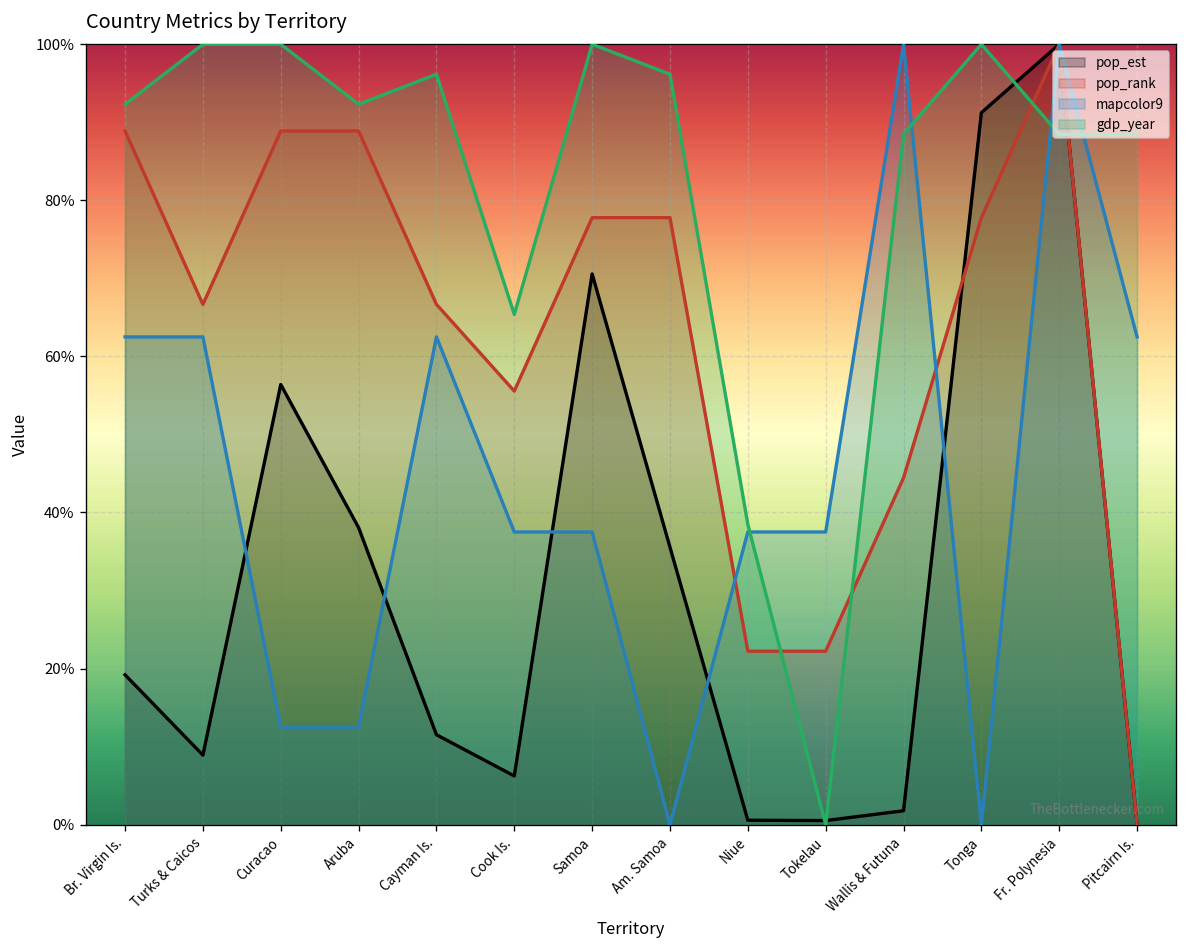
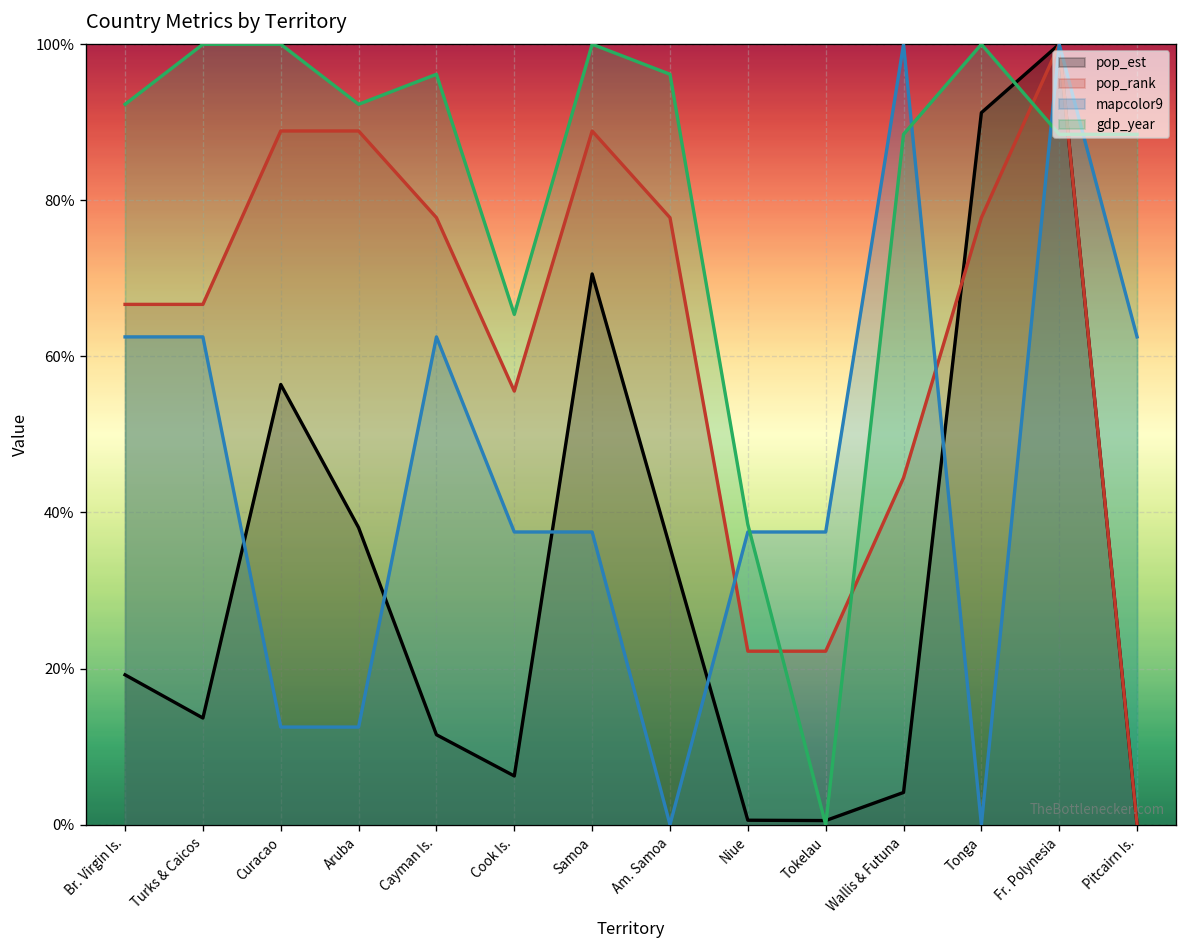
  {
    "pop_est": {
      "Br. Virgin Is.": "19%",
-     "Turks & Caicos": "9%",
+     "Turks & Caicos": "14%",
      "Curacao": "56%",
      "Aruba": "38%",
      "Cayman Is.": "12%",
      "Cook Is.": "6%",
      "Samoa": "71%",
      "Am. Samoa": "36%",
      "Niue": "1%",
      "Tokelau": "1%",
-     "Wallis & Futuna": "2%",
+     "Wallis & Futuna": "4%",
      "Tonga": "91%"
    },
    "pop_rank": {
-     "Br. Virgin Is.": "89%",
+     "Br. Virgin Is.": "67%",
      "Turks & Caicos": "67%",
      "Curacao": "89%",
      "Aruba": "89%",
-     "Cayman Is.": "67%",
+     "Cayman Is.": "78%",
      "Cook Is.": "56%",
-     "Samoa": "78%",
+     "Samoa": "89%",
      "Am. Samoa": "78%",
      "Niue": "22%",
      "Tokelau": "22%",
      "Wallis & Futuna": "44%",
      "Tonga": "78%"
    }
  }
